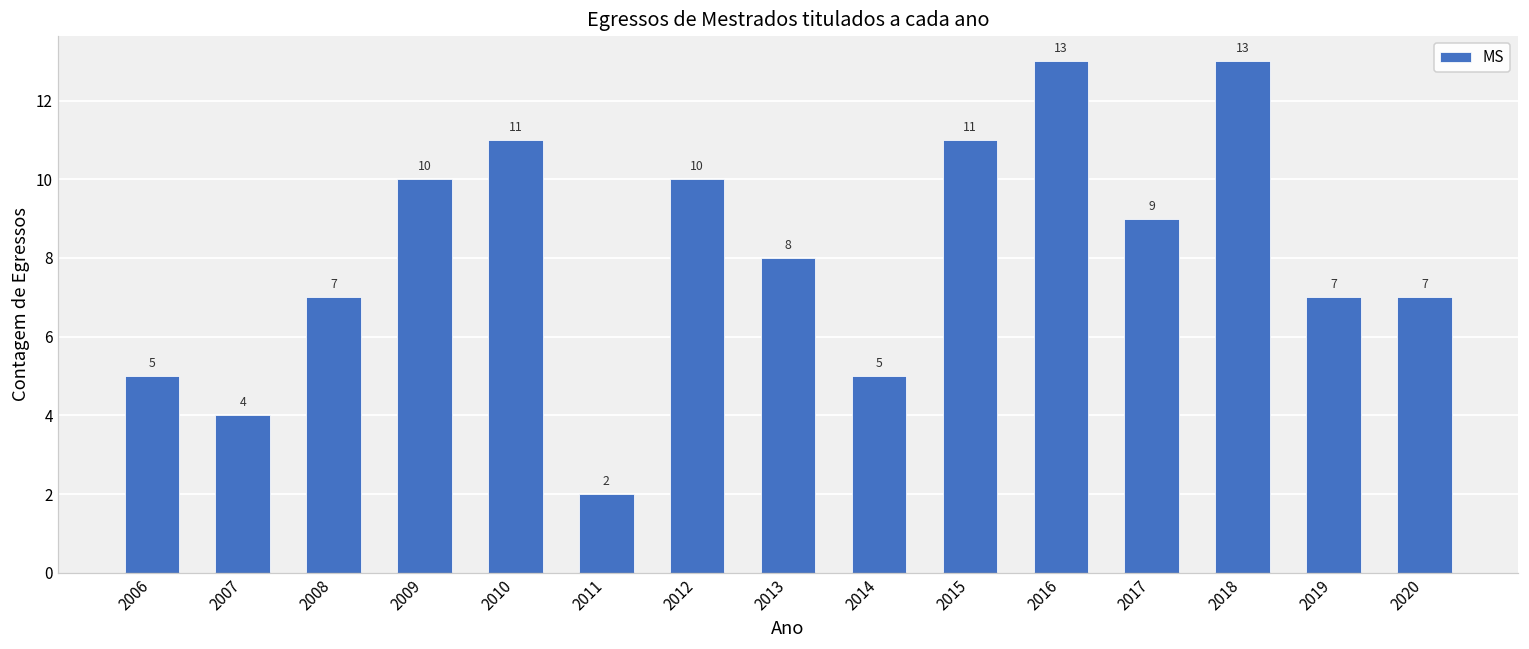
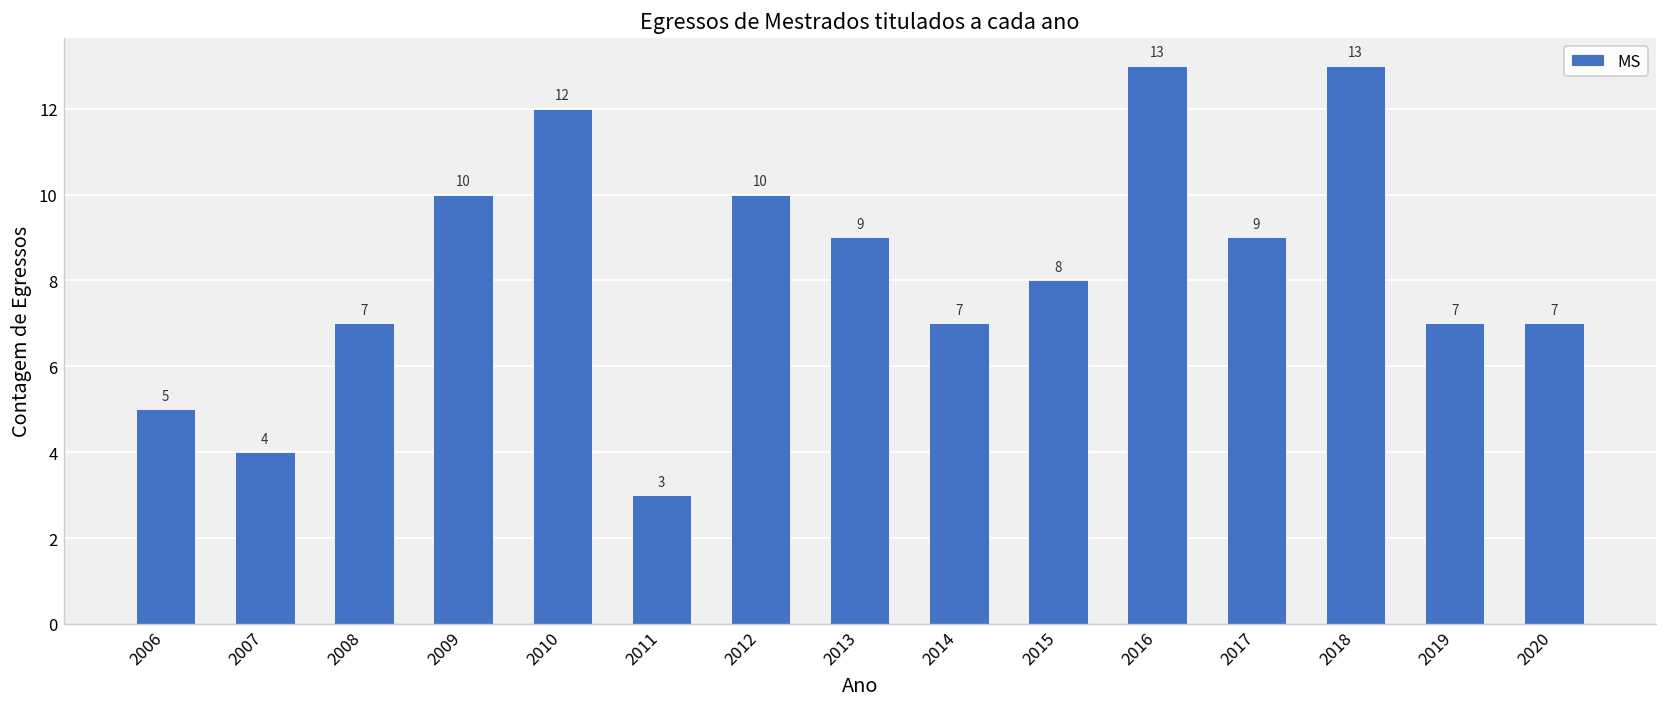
  {
    "2006": 5,
    "2007": 4,
    "2008": 7,
    "2009": 10,
-   "2010": 11,
-   "2011": 2,
+   "2010": 12,
+   "2011": 3,
    "2012": 10,
-   "2013": 8,
-   "2014": 5,
-   "2015": 11,
+   "2013": 9,
+   "2014": 7,
+   "2015": 8,
    "2016": 13,
    "2017": 9,
    "2018": 13,
    "2019": 7,
    "2020": 7
  }
